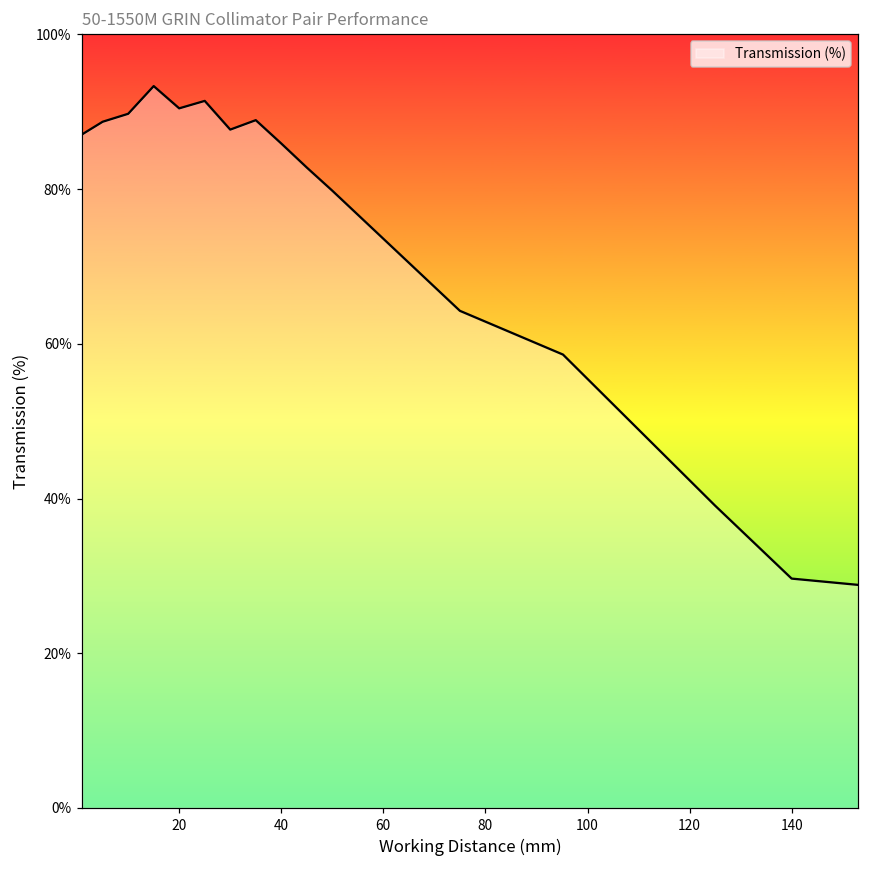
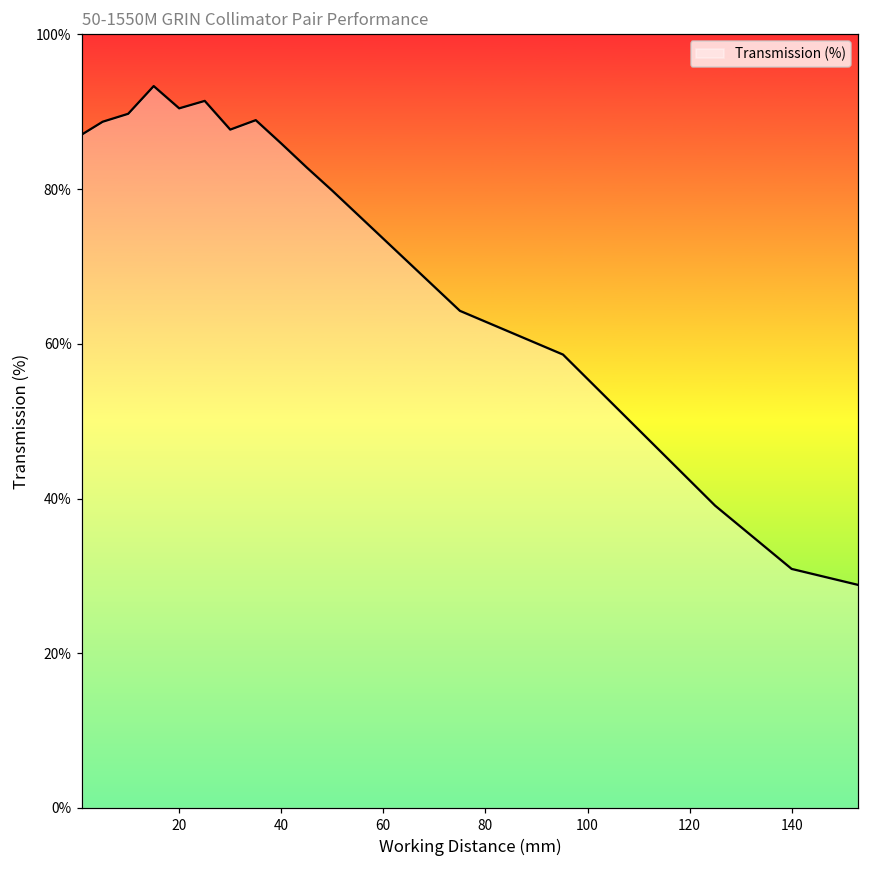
  {
    "20": "90%",
    "40": "86%",
-   "140": "30%"
+   "140": "31%"
  }
